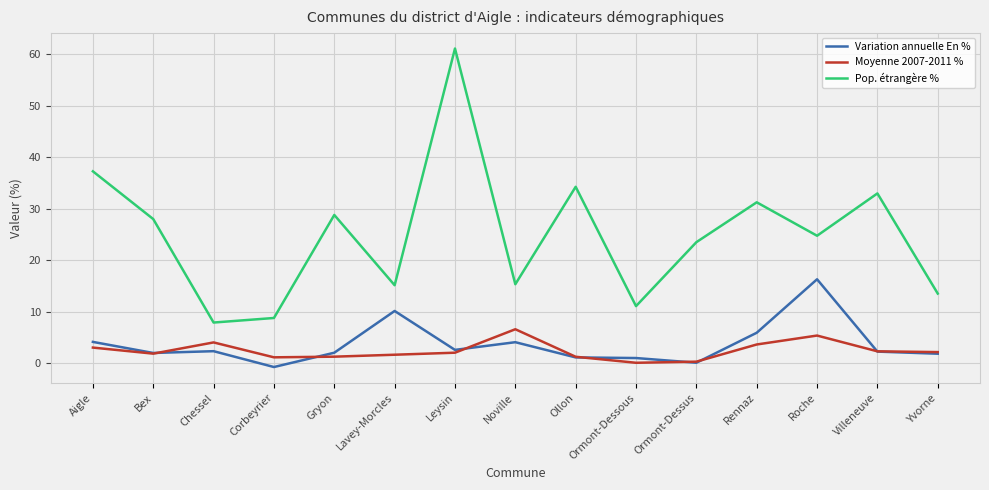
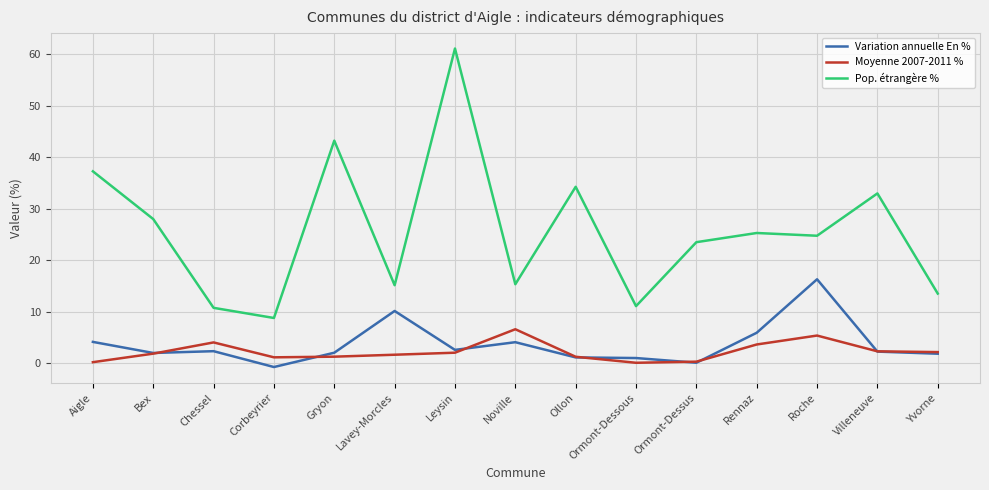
  {
    "Variation annuelle En %": {
      "Aigle": 4,
      "Chessel": 2,
      "Corbeyrier": -1,
      "Gryon": 2,
      "Lavey-Morcles": 10,
      "Leysin": 3,
      "Noville": 4,
      "Ormont-Dessous": 1,
      "Rennaz": 6,
      "Roche": 16
    },
    "Moyenne 2007-2011 %": {
-     "Aigle": 3,
+     "Aigle": 0,
      "Chessel": 4,
      "Corbeyrier": 1,
      "Gryon": 1,
      "Lavey-Morcles": 2,
      "Leysin": 2,
      "Noville": 7,
      "Ormont-Dessous": 0,
      "Rennaz": 4,
      "Roche": 5
    },
    "Pop. étrangère %": {
      "Aigle": 37,
      "Bex": 28,
-     "Chessel": 8,
+     "Chessel": 11,
      "Corbeyrier": 9,
-     "Gryon": 29,
+     "Gryon": 43,
      "Lavey-Morcles": 15,
      "Leysin": 61,
      "Noville": 15,
      "Ollon": 34,
      "Ormont-Dessous": 11,
      "Ormont-Dessus": 23,
-     "Rennaz": 31,
+     "Rennaz": 25,
      "Roche": 25,
      "Villeneuve": 33,
      "Yvorne": 14
    }
  }
